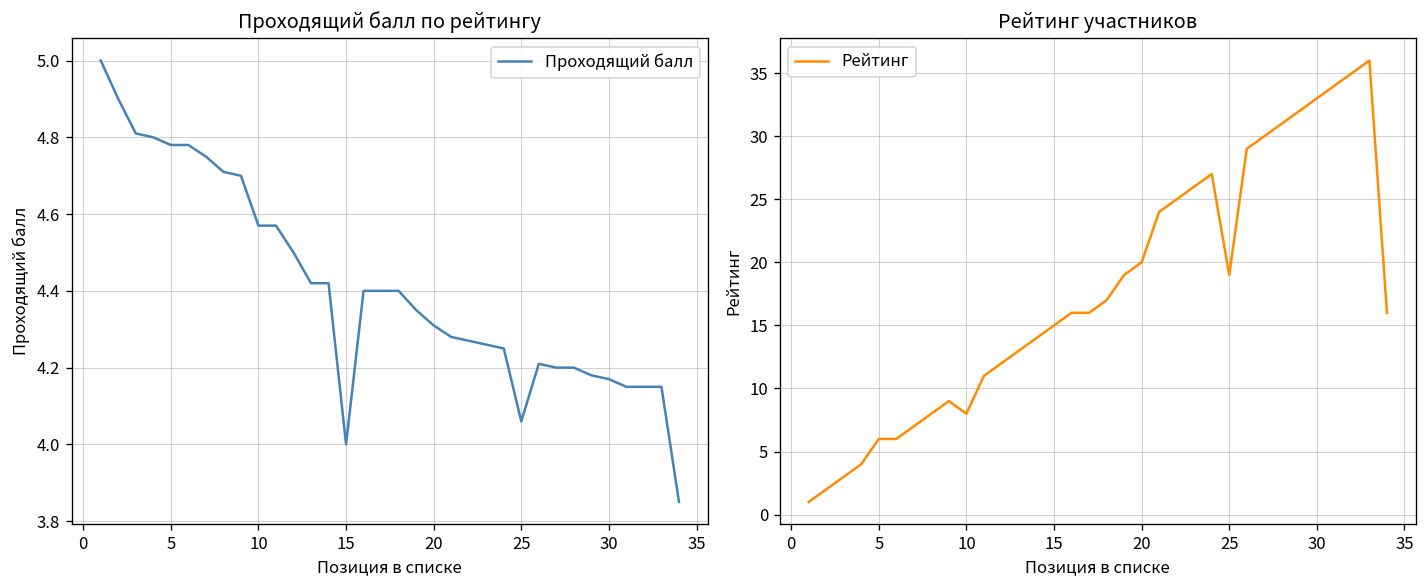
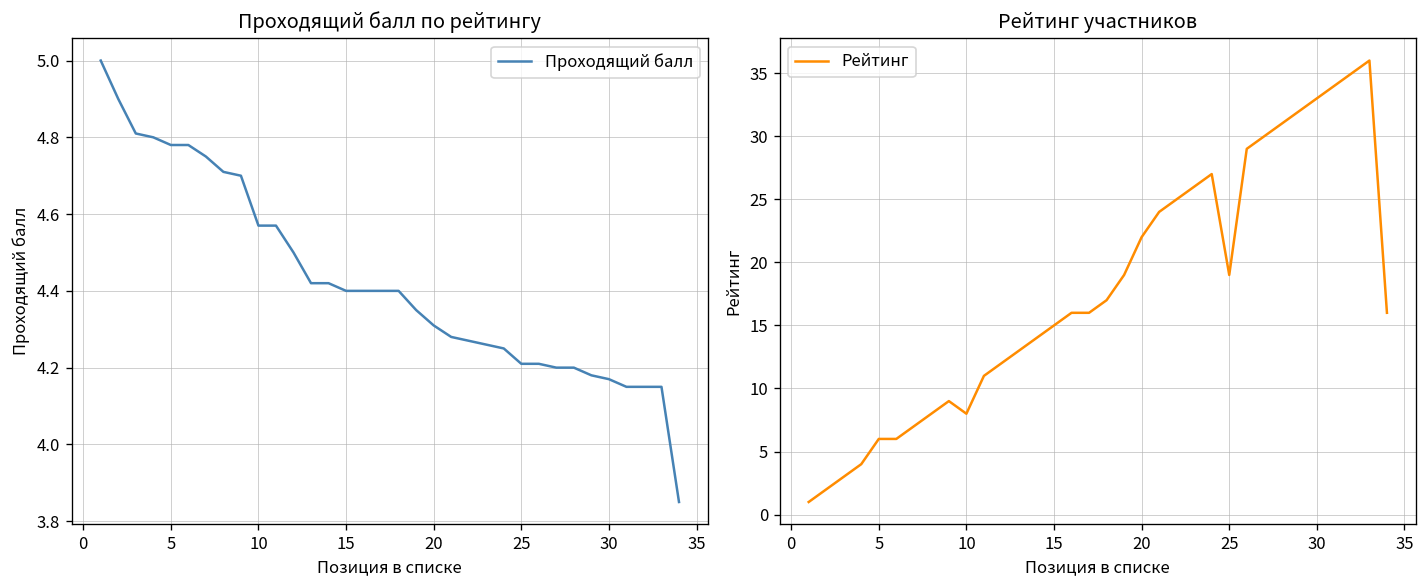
  {
    "Проходящий балл по рейтингу": {
      "5": 4.78,
      "10": 4.57,
-     "15": 4.0,
+     "15": 4.4,
      "20": 4.31,
-     "25": 4.06,
+     "25": 4.21,
      "30": 4.17
    },
    "Рейтинг участников": {
      "5": 6,
      "10": 8,
      "15": 15,
-     "20": 20,
+     "20": 22,
      "25": 19,
      "30": 33
    }
  }
